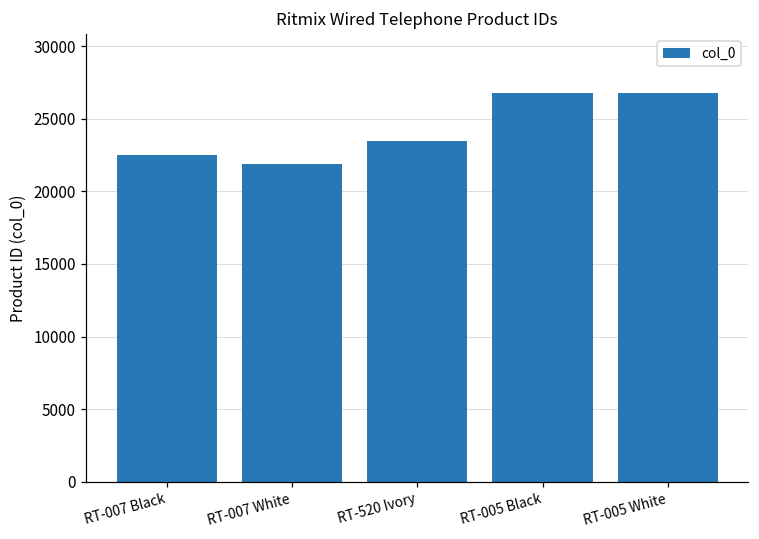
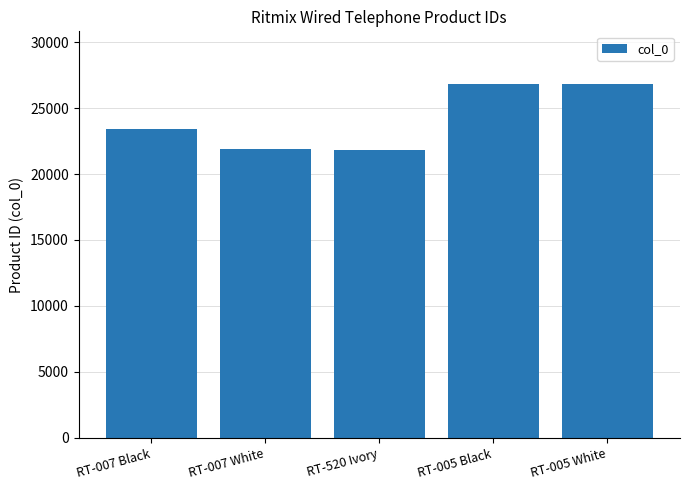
  {
-   "RT-007 Black": 22500,
+   "RT-007 Black": 23400,
    "RT-007 White": 21900,
-   "RT-520 Ivory": 23500,
+   "RT-520 Ivory": 21900,
    "RT-005 Black": 26800,
    "RT-005 White": 26800
  }
